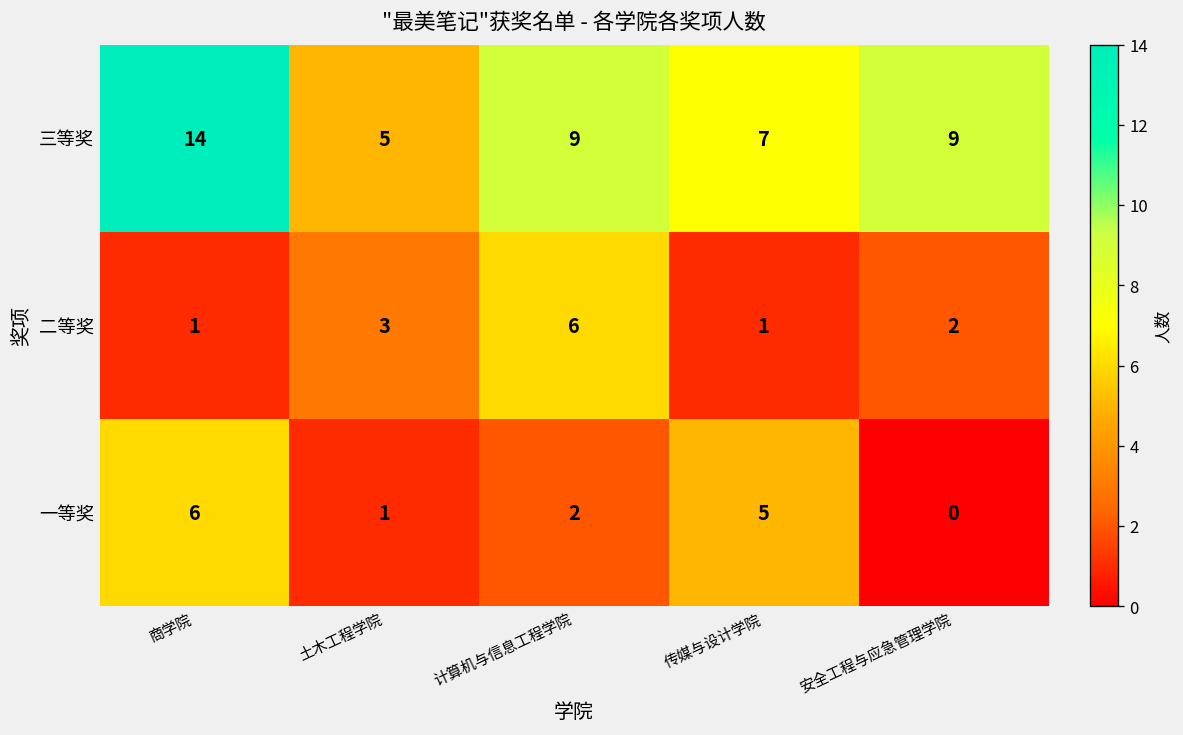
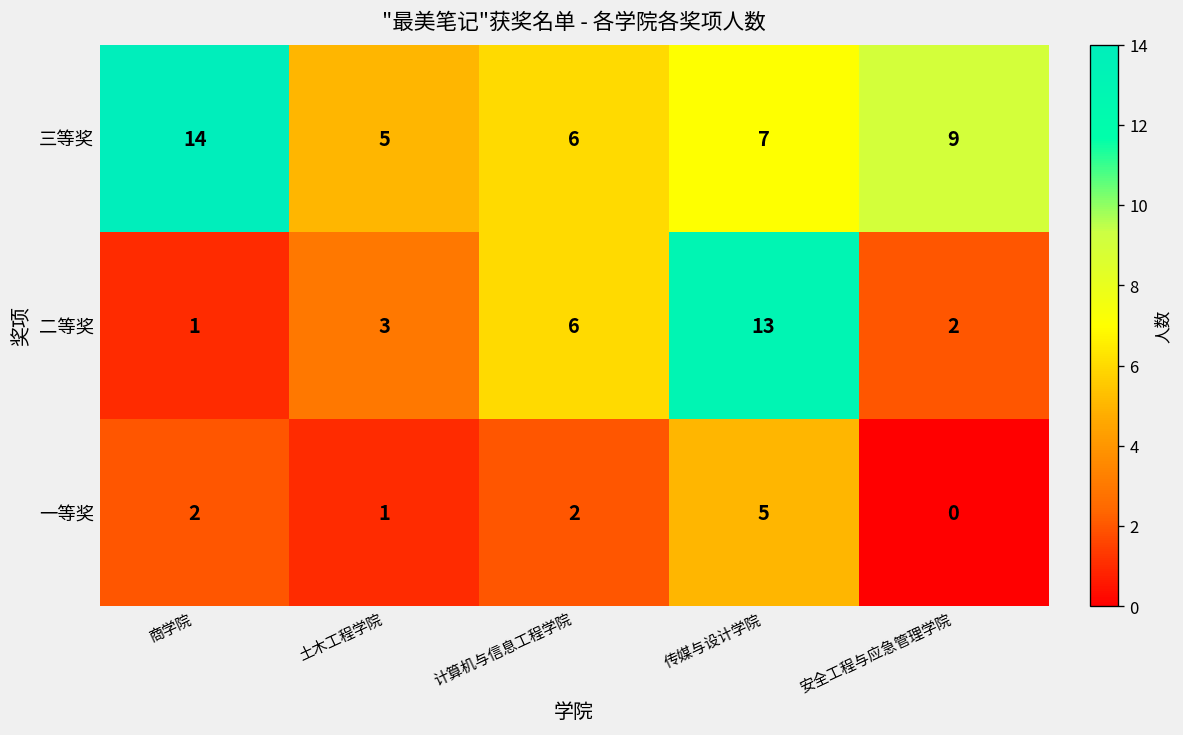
  {
    "三等奖": {
      "商学院": 14,
      "土木工程学院": 5,
-     "计算机与信息工程学院": 9,
+     "计算机与信息工程学院": 6,
      "传媒与设计学院": 7,
      "安全工程与应急管理学院": 9
    },
    "二等奖": {
      "商学院": 1,
      "土木工程学院": 3,
      "计算机与信息工程学院": 6,
-     "传媒与设计学院": 1,
+     "传媒与设计学院": 13,
      "安全工程与应急管理学院": 2
    },
    "一等奖": {
-     "商学院": 6,
+     "商学院": 2,
      "土木工程学院": 1,
      "计算机与信息工程学院": 2,
      "传媒与设计学院": 5,
      "安全工程与应急管理学院": 0
    }
  }
